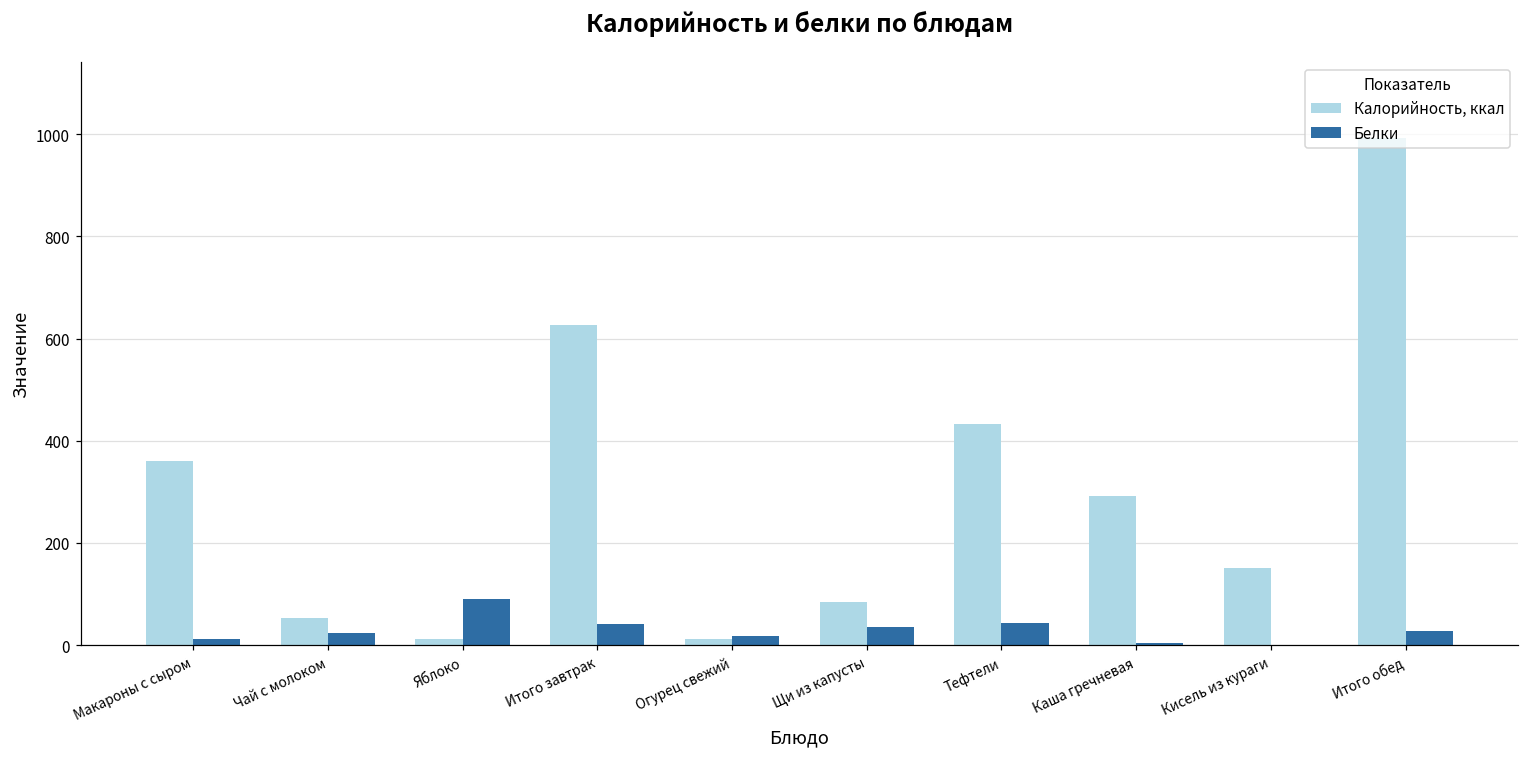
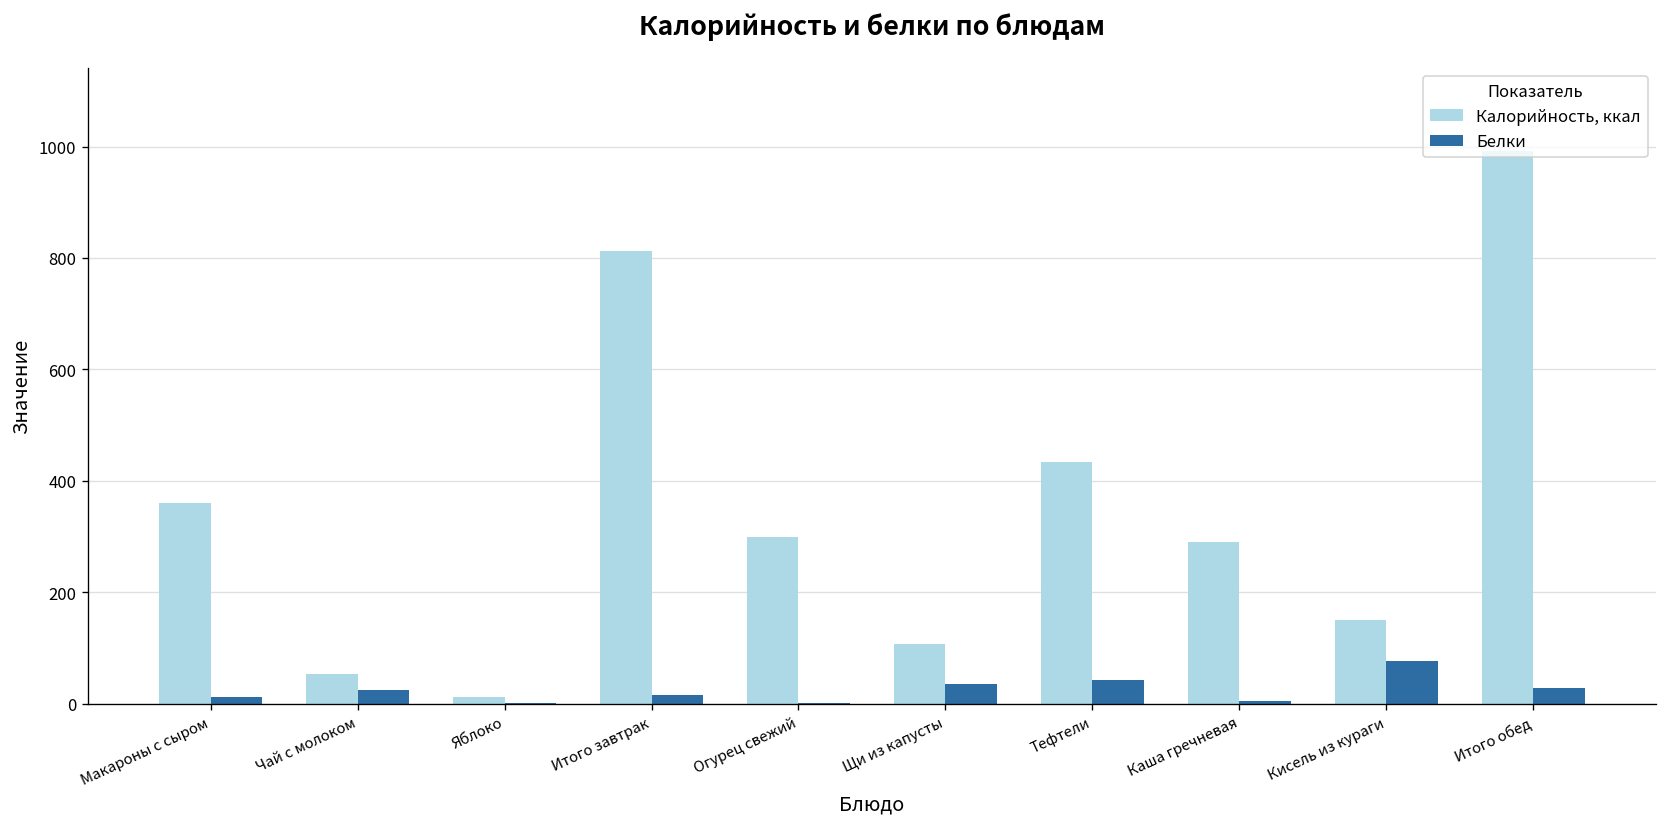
  {
    "Калорийность, ккал": {
      "Макароны с сыром": 360,
      "Чай с молоком": 50,
      "Яблоко": 10,
-     "Итого завтрак": 630,
-     "Огурец свежий": 10,
-     "Щи из капусты": 80,
+     "Итого завтрак": 810,
+     "Огурец свежий": 300,
+     "Щи из капусты": 110,
      "Тефтели": 430,
      "Каша гречневая": 290,
      "Кисель из кураги": 150
    },
    "Белки": {
      "Макароны с сыром": 10,
      "Чай с молоком": 20,
-     "Яблоко": 90,
-     "Итого завтрак": 40,
-     "Огурец свежий": 20,
+     "Яблоко": 0,
+     "Итого завтрак": 20,
+     "Огурец свежий": 0,
      "Щи из капусты": 30,
      "Тефтели": 40,
-     "Кисель из кураги": 0,
+     "Кисель из кураги": 80,
      "Итого обед": 30
    }
  }
